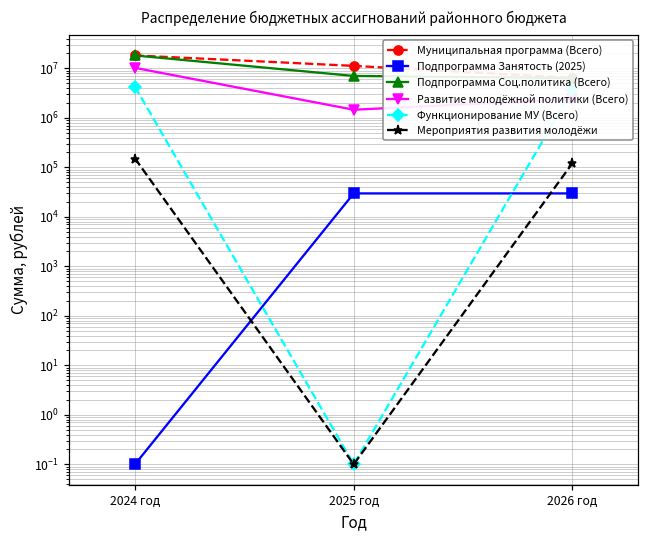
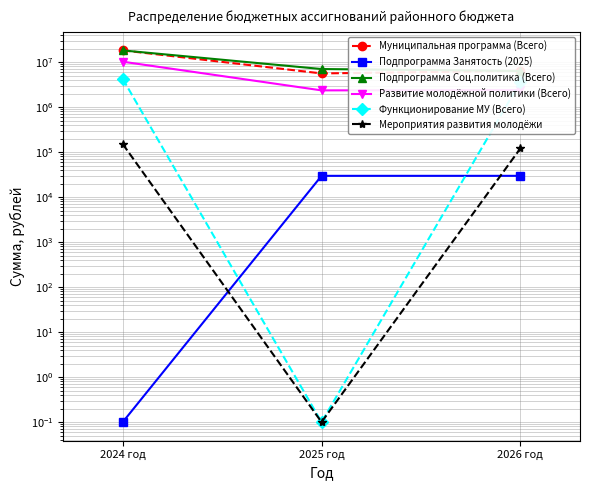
  {
    "Муниципальная программа (Всего)": {
-     "2025 год": 11000000
+     "2025 год": 6000000
    },
    "Подпрограмма Занятость (2025)": {
      "2024 год": 0.10,
      "2025 год": 30000,
      "2026 год": 30000
    },
    "Подпрограмма Соц.политика (Всего)": {
      "2025 год": 7000000
    },
    "Развитие молодёжной политики (Всего)": {
      "2024 год": 10000000,
-     "2025 год": 1500000
+     "2025 год": 2000000
    },
    "Функционирование МУ (Всего)": {
      "2024 год": 4000000
    },
    "Мероприятия развития молодёжи": {
      "2024 год": 150000,
      "2026 год": 120000
    }
  }
